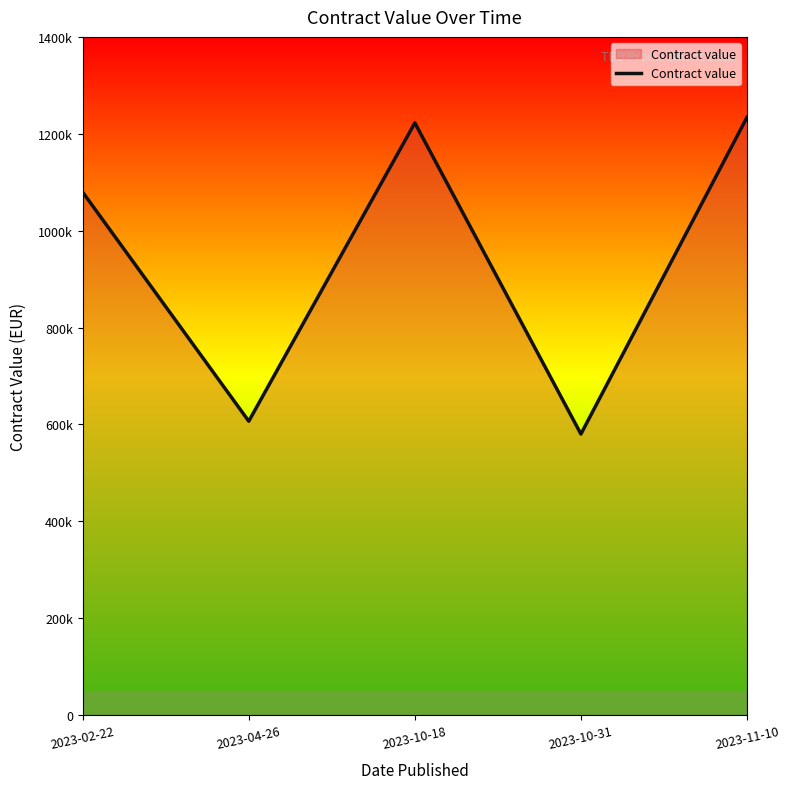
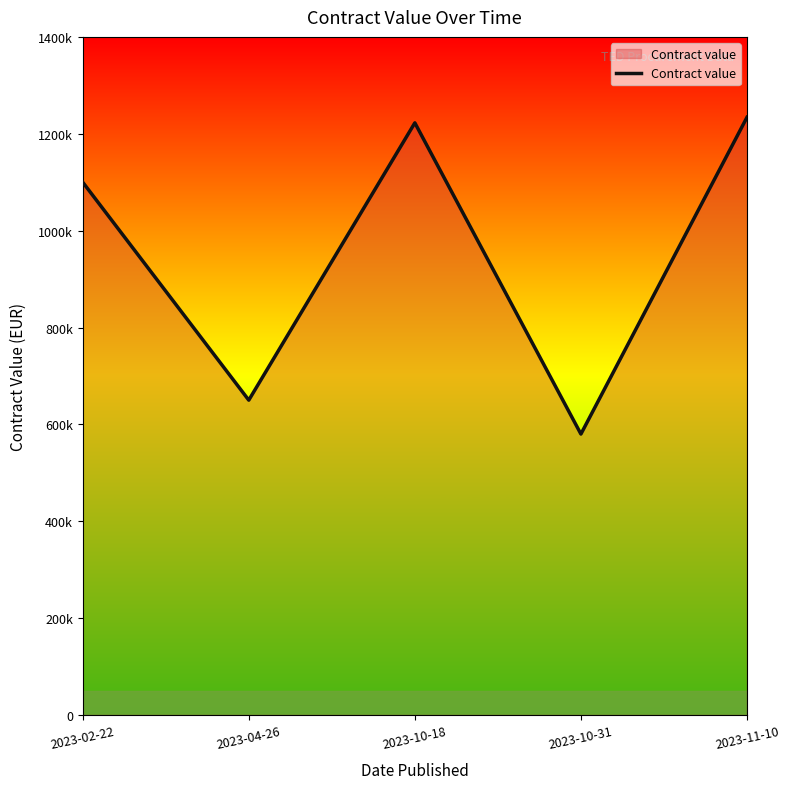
  {
-   "2023-02-22": 1080000,
-   "2023-04-26": 610000,
+   "2023-02-22": 1100000,
+   "2023-04-26": 650000,
    "2023-10-18": 1220000,
    "2023-10-31": 580000,
    "2023-11-10": 1230000
  }
